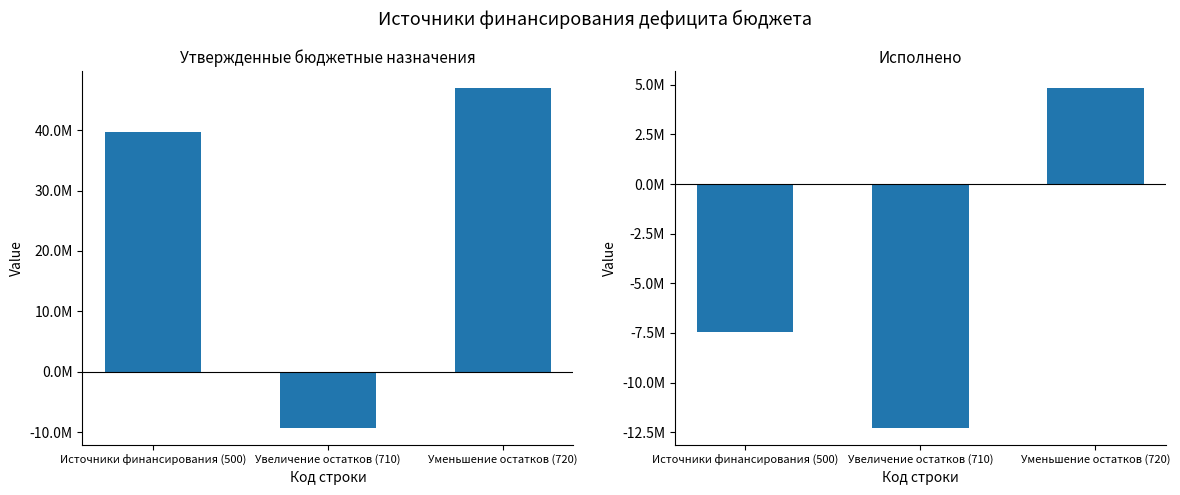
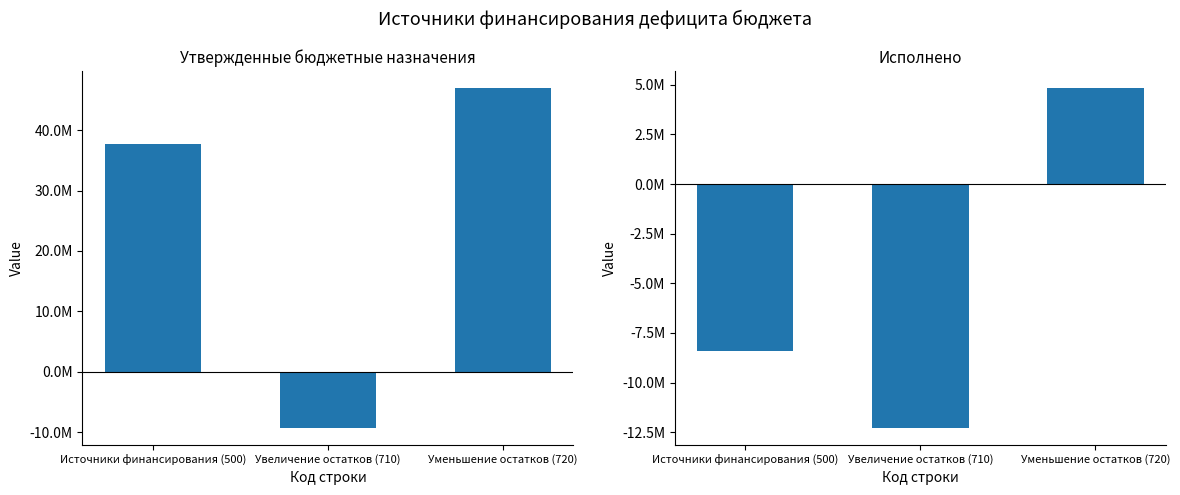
  {
    "Утвержденные бюджетные назначения": {
-     "Источники финансирования (500)": 40000000,
+     "Источники финансирования (500)": 38000000,
      "Увеличение остатков (710)": -9000000,
      "Уменьшение остатков (720)": 47000000
    },
    "Исполнено": {
-     "Источники финансирования (500)": -7400000,
+     "Источники финансирования (500)": -8400000,
      "Увеличение остатков (710)": -12300000,
      "Уменьшение остатков (720)": 4800000
    }
  }
